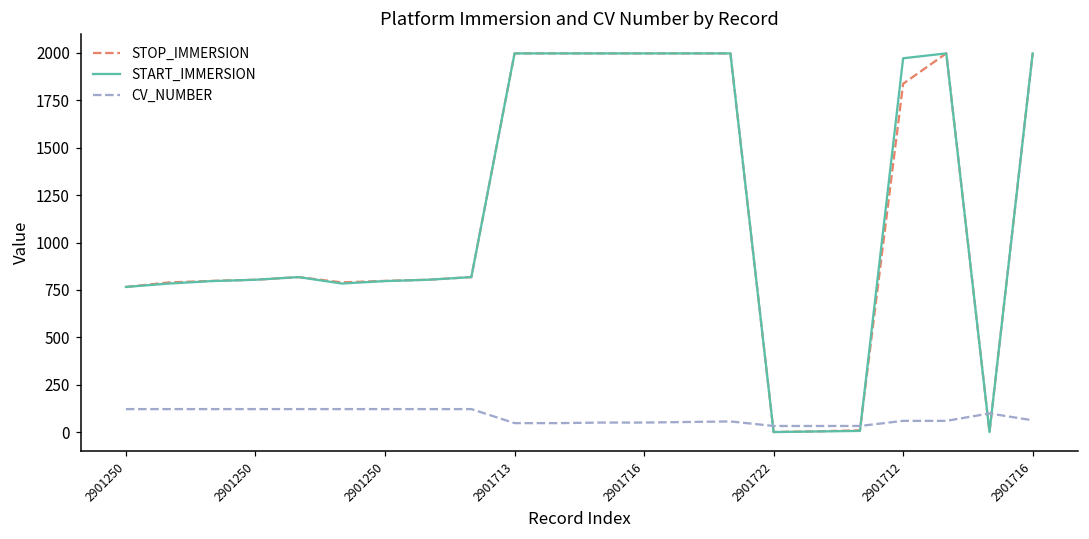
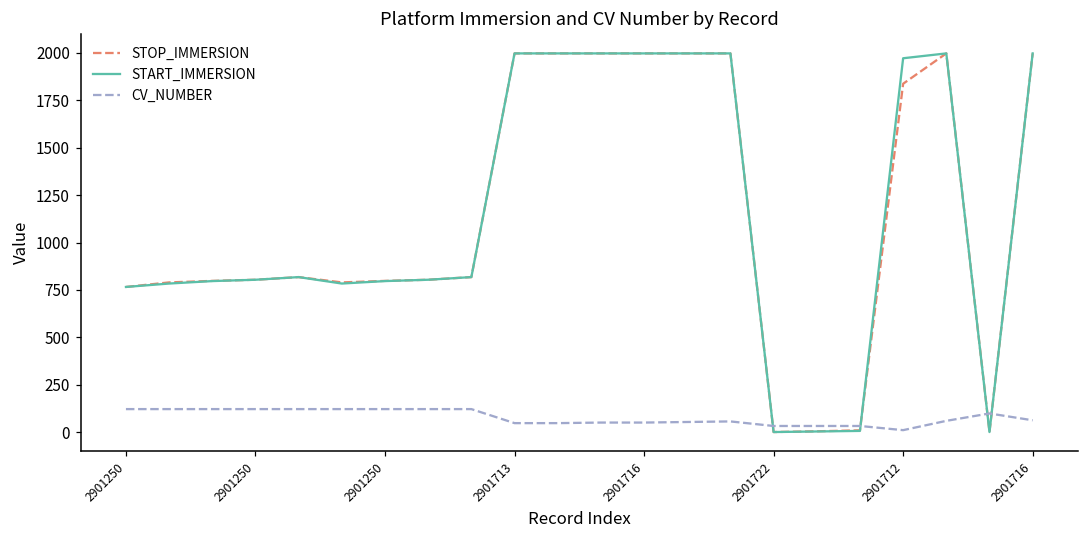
  {
    "STOP_IMMERSION": {
      "2901712": 1840
    },
    "START_IMMERSION": {
      "2901712": 1970
    },
    "CV_NUMBER": {
-     "2901712": 60
+     "2901712": 10
    }
  }
